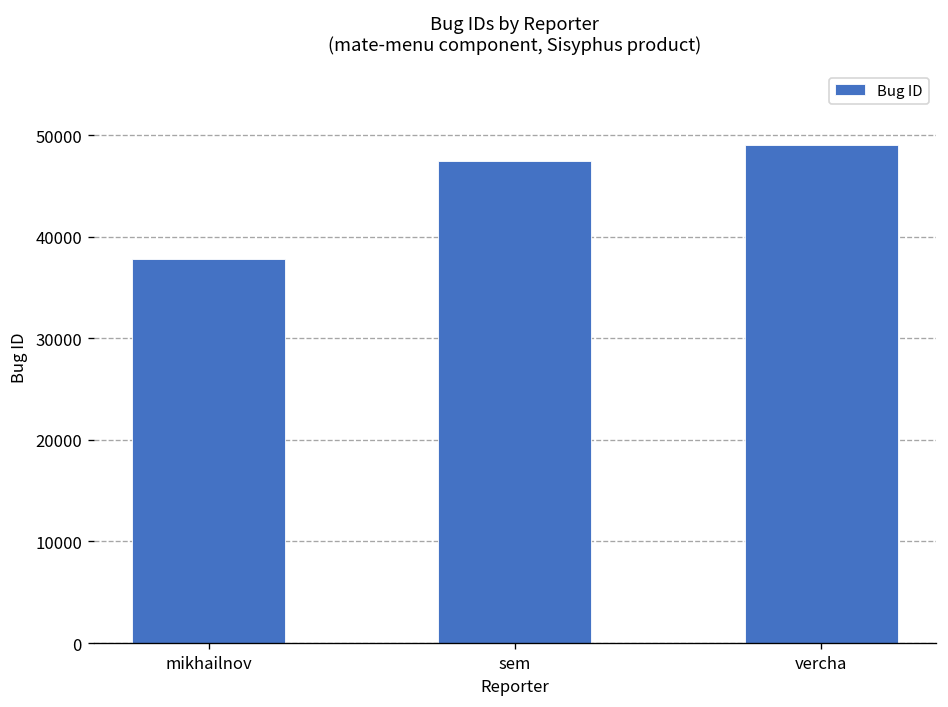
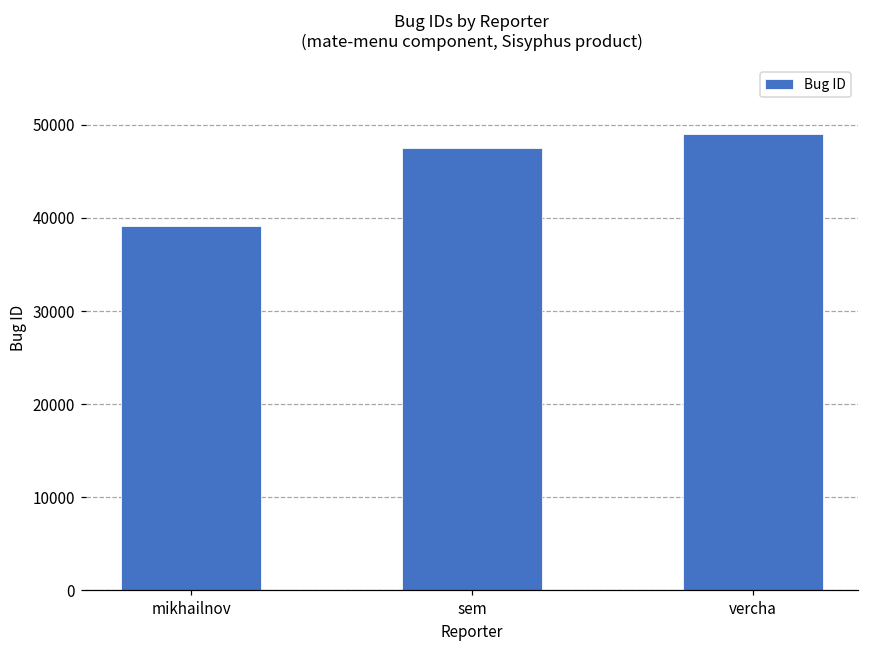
  {
-   "mikhailnov": 38000,
+   "mikhailnov": 39000,
    "sem": 47000,
    "vercha": 49000
  }
